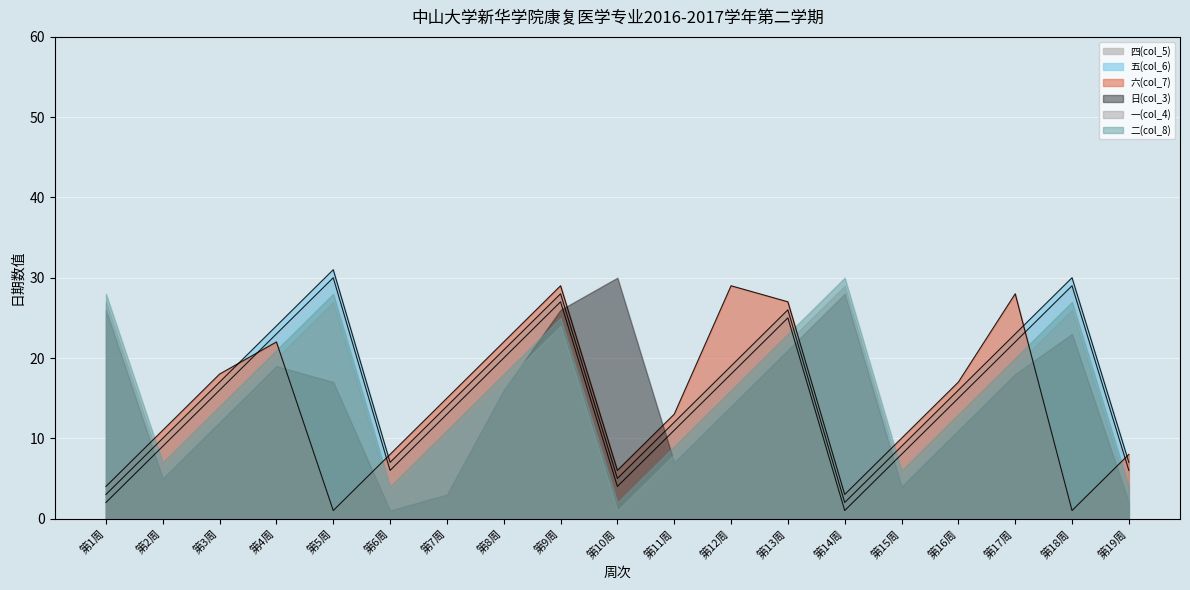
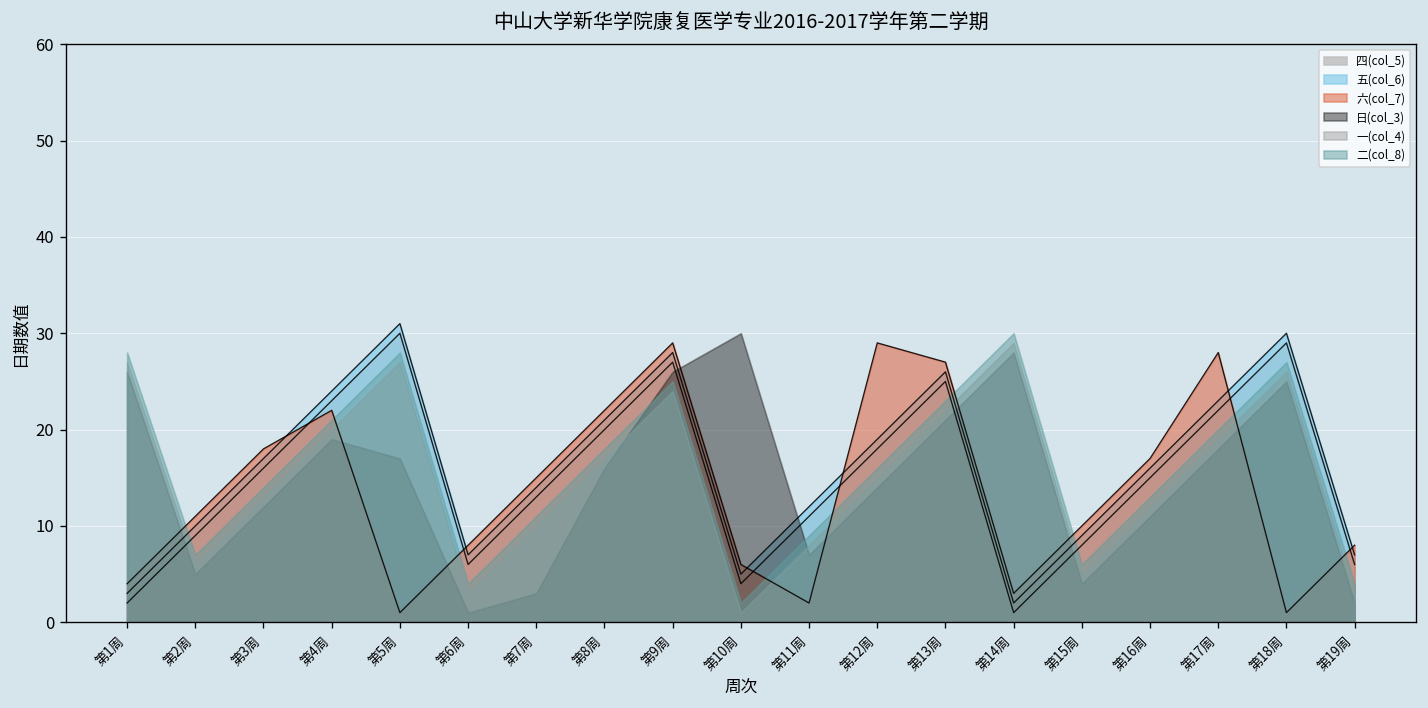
  {
    "五(col_6)": {
      "第1周": 3,
      "第2周": 10,
      "第3周": 17,
      "第4周": 24,
      "第5周": 31,
      "第6周": 7,
      "第7周": 14,
      "第8周": 21,
      "第9周": 28,
      "第10周": 5,
      "第11周": 12,
      "第12周": 19,
      "第13周": 26,
      "第14周": 2,
      "第15周": 9,
      "第16周": 16,
      "第17周": 23,
      "第18周": 30,
      "第19周": 7
    },
    "六(col_7)": {
      "第1周": 4,
      "第2周": 11,
      "第3周": 18,
      "第4周": 22,
      "第5周": 1,
      "第6周": 8,
      "第7周": 15,
      "第8周": 22,
      "第9周": 29,
      "第10周": 6,
-     "第11周": 13,
+     "第11周": 2,
      "第12周": 29,
      "第13周": 27,
      "第14周": 3,
      "第15周": 10,
      "第16周": 17,
      "第17周": 28,
      "第18周": 1,
      "第19周": 8
    },
    "日(col_3)": {
      "第1周": 26,
      "第2周": 5,
      "第3周": 12,
      "第4周": 19,
      "第5周": 17,
      "第6周": 1,
      "第7周": 3,
      "第8周": 16,
      "第9周": 26,
      "第10周": 30,
      "第11周": 7,
      "第12周": 14,
      "第13周": 21,
      "第14周": 28,
      "第15周": 4,
      "第16周": 11,
      "第17周": 18,
-     "第18周": 23,
+     "第18周": 25,
      "第19周": 2
    }
  }
